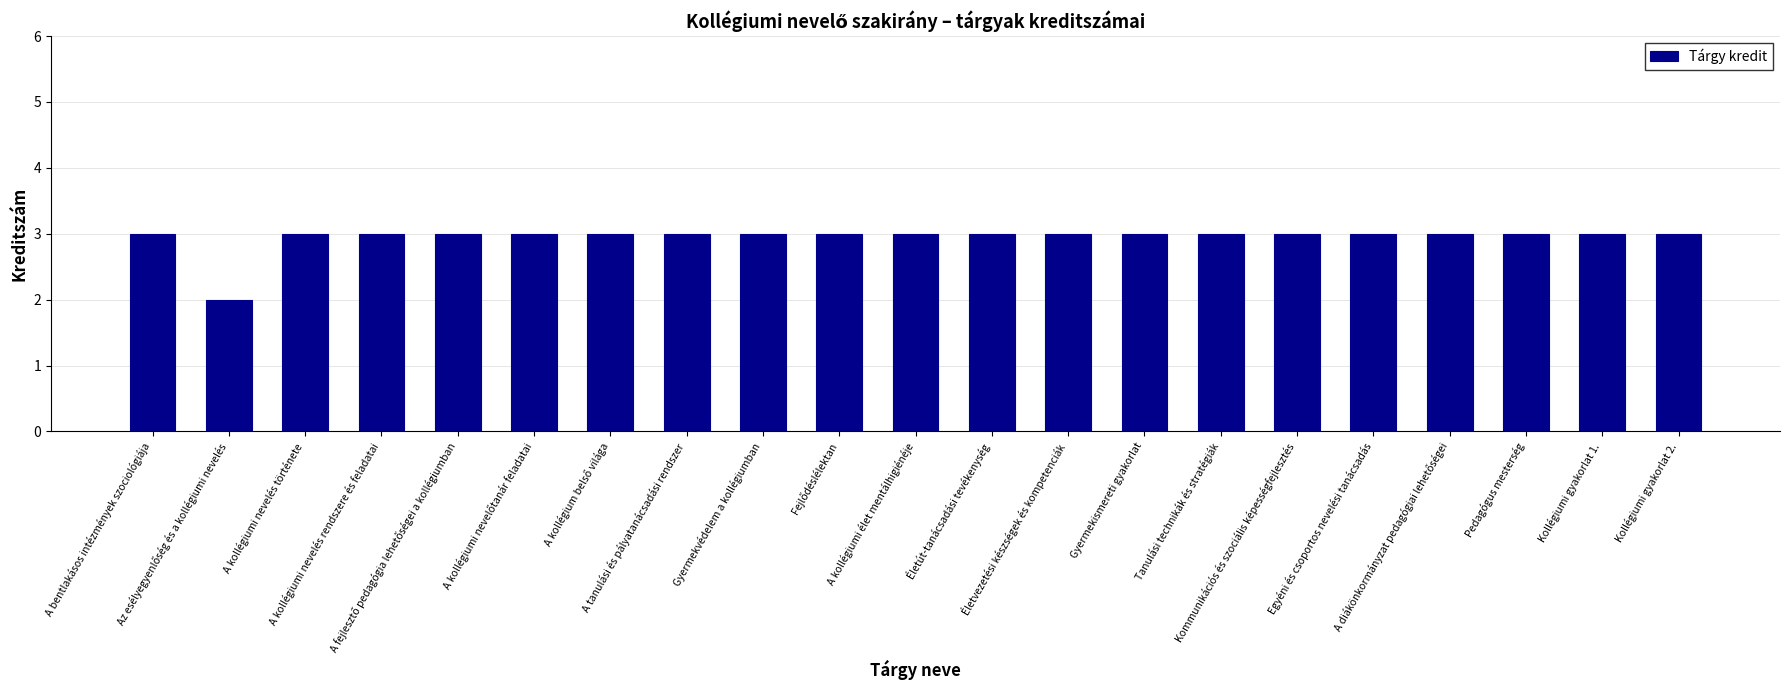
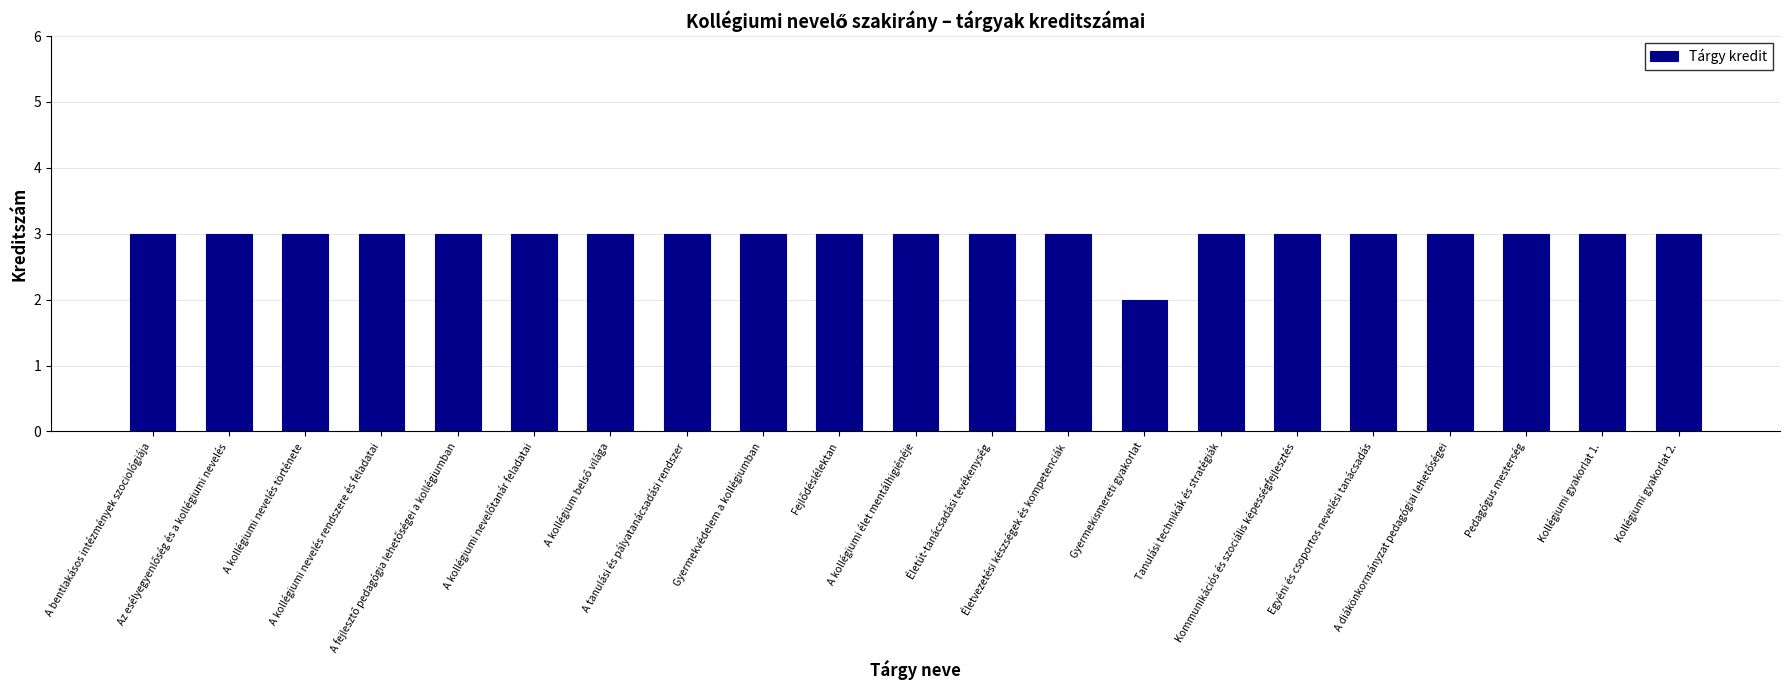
  {
    "A bentlakásos intézmények szociológiája": 3,
-   "Az esélyegyenlőség és a kollégiumi nevelés": 2,
+   "Az esélyegyenlőség és a kollégiumi nevelés": 3,
    "A kollégiumi nevelés története": 3,
    "A kollégiumi nevelés rendszere és feladatai": 3,
    "A fejlesztő pedagógia lehetőségei a kollégiumban": 3,
    "A kollégiumi nevelőtanár feladatai": 3,
    "A kollégium belső világa": 3,
    "A tanulási és pályatanácsadási rendszer": 3,
    "Gyermekvédelem a kollégiumban": 3,
    "Fejlődéslélektan": 3,
    "A kollégiumi élet mentálhigiénéje": 3,
    "Életút-tanácsadási tevékenység": 3,
    "Életvezetési készségek és kompetenciák": 3,
-   "Gyermekismereti gyakorlat": 3,
+   "Gyermekismereti gyakorlat": 2,
    "Tanulási technikák és stratégiák": 3,
    "Kommunikációs és szociális képességfejlesztés": 3,
    "Egyéni és csoportos nevelési tanácsadás": 3,
    "A diákönkormányzat pedagógiai lehetőségei": 3,
    "Pedagógus mesterség": 3,
    "Kollégiumi gyakorlat 1.": 3,
    "Kollégiumi gyakorlat 2.": 3
  }
